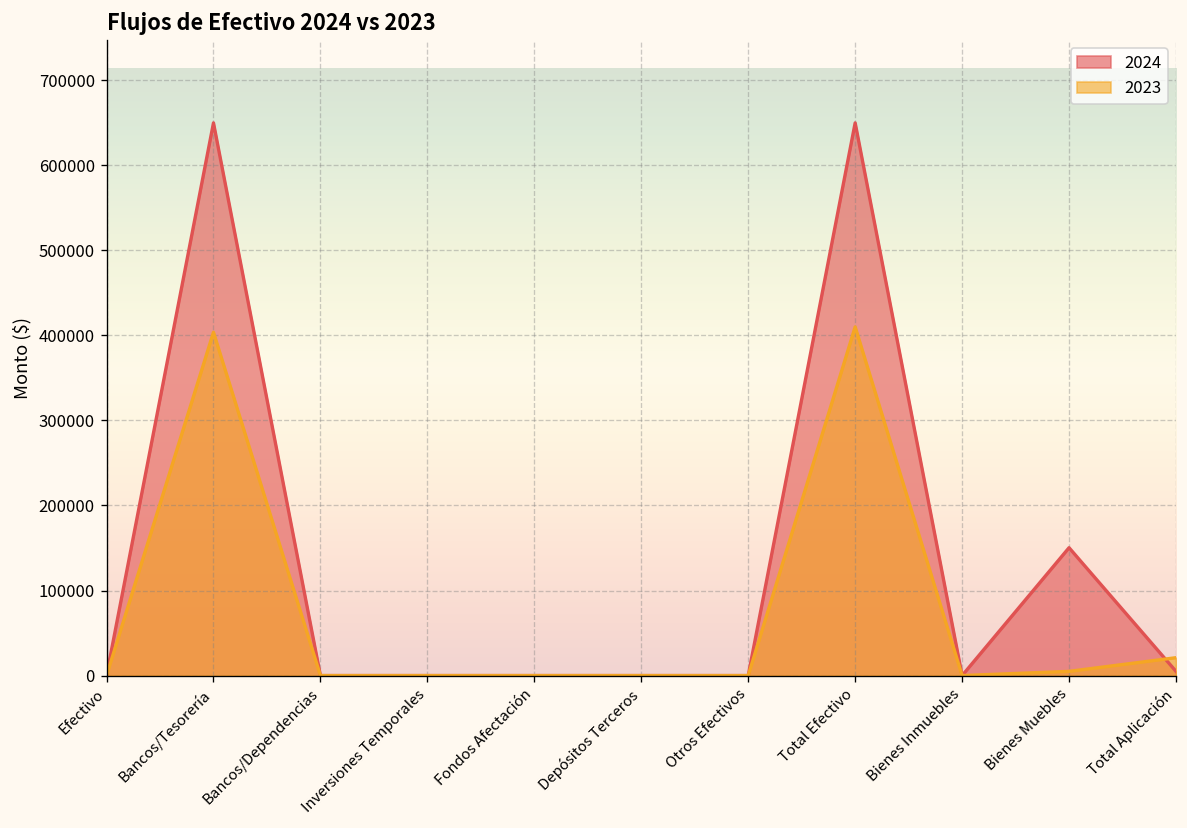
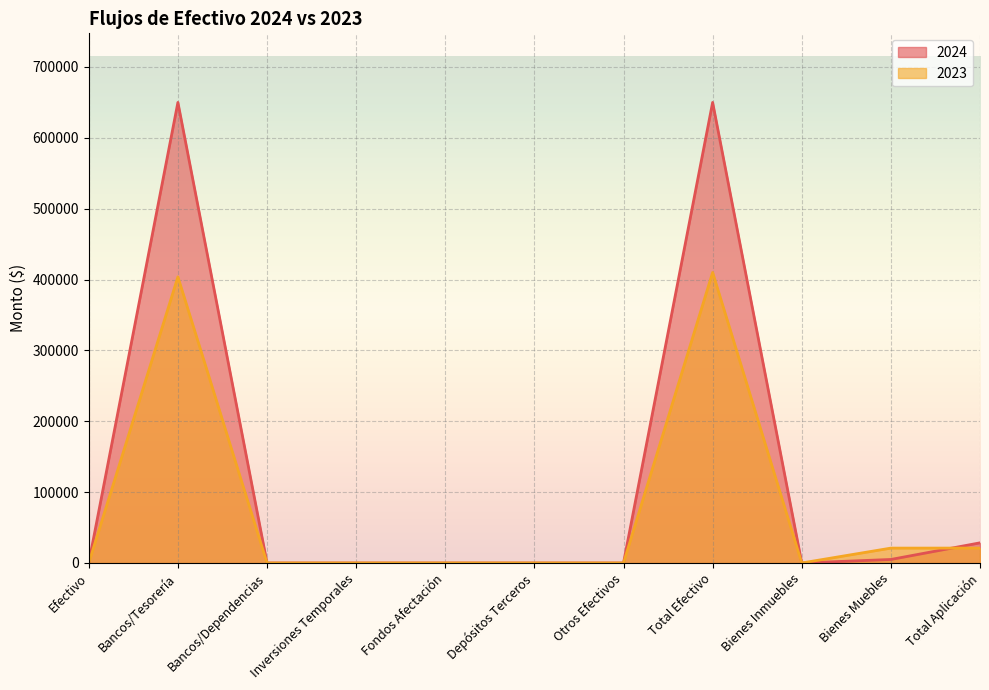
  {
    "2024": {
      "Bancos/Tesorería": 650000,
      "Total Efectivo": 650000,
-     "Bienes Muebles": 150000,
-     "Total Aplicación": 0
+     "Bienes Muebles": 0,
+     "Total Aplicación": 30000
    },
    "2023": {
      "Bancos/Tesorería": 400000,
      "Total Efectivo": 410000,
-     "Bienes Muebles": 0,
+     "Bienes Muebles": 20000,
      "Total Aplicación": 20000
    }
  }
